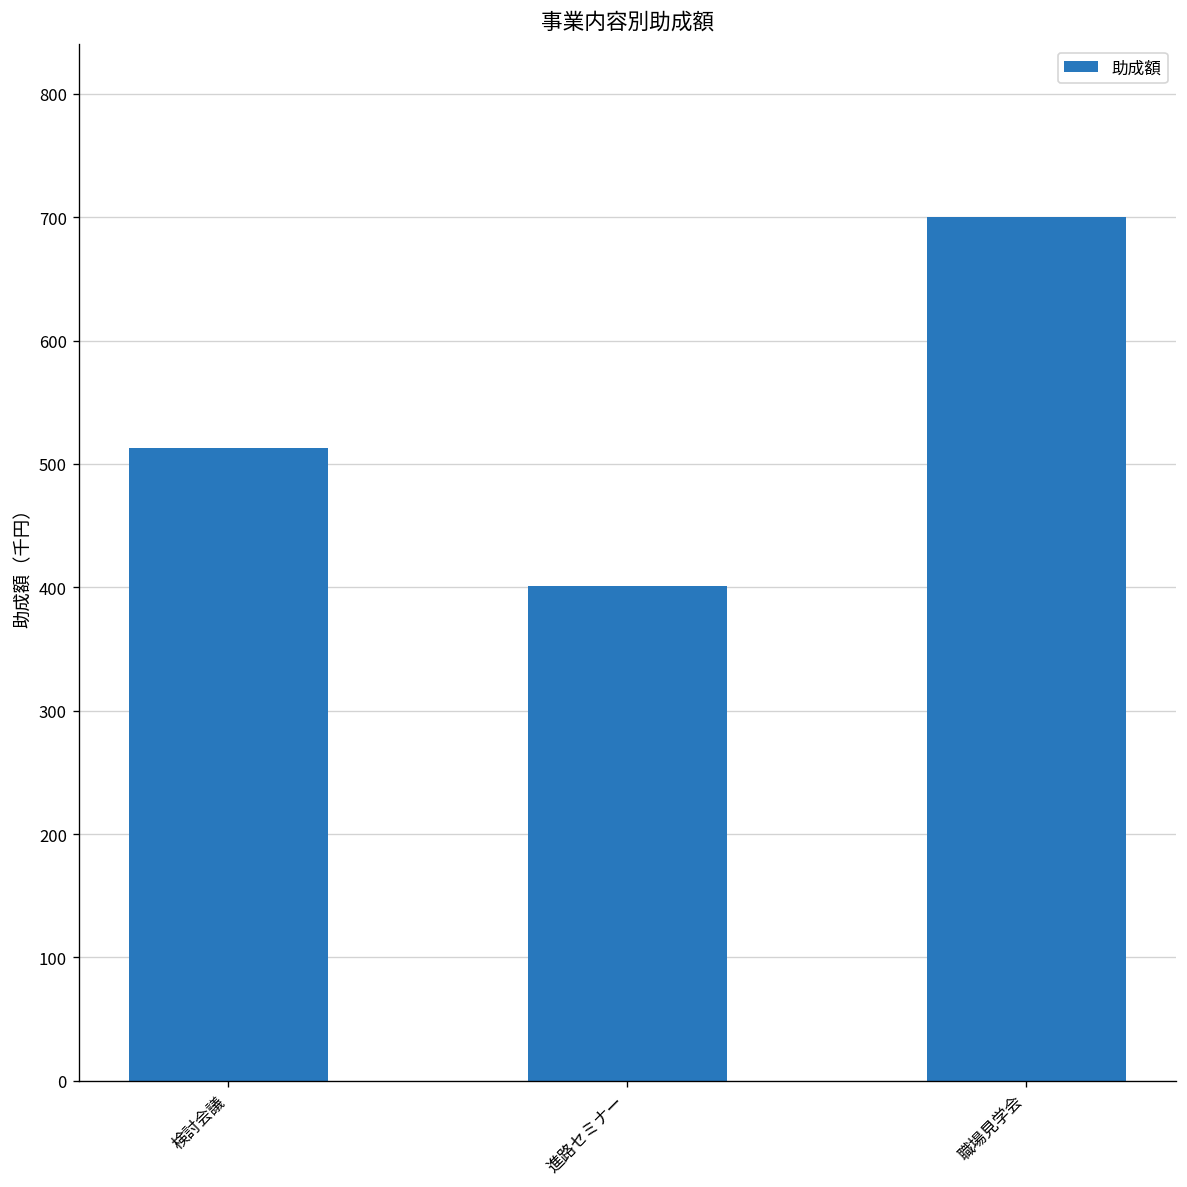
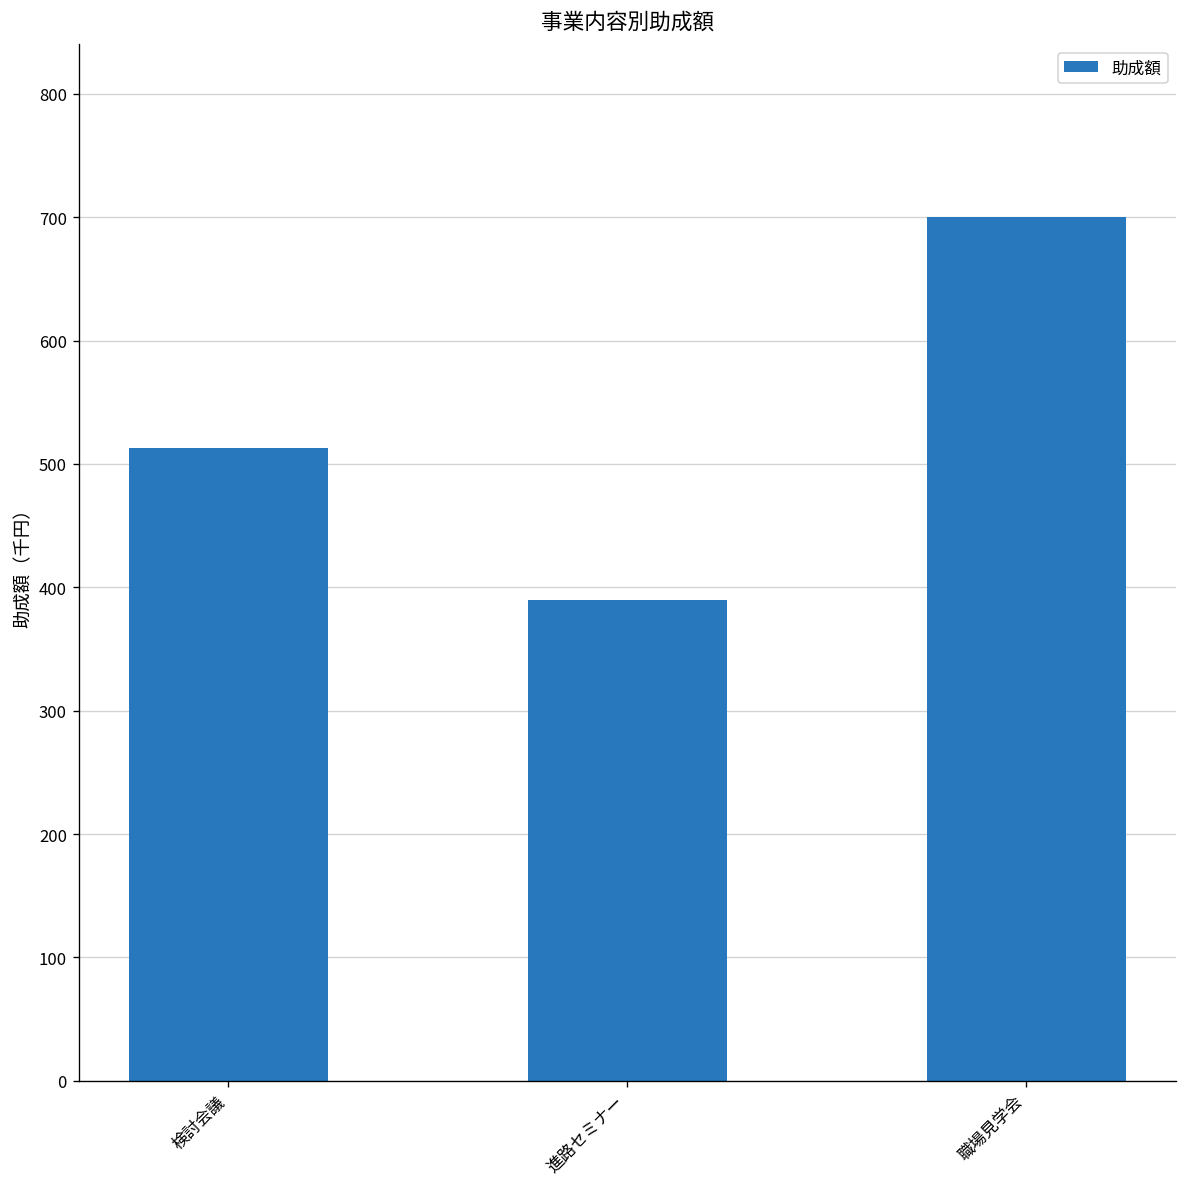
  {
    "検討会議": 513,
-   "進路セミナー": 401,
+   "進路セミナー": 390,
    "職場見学会": 700
  }
